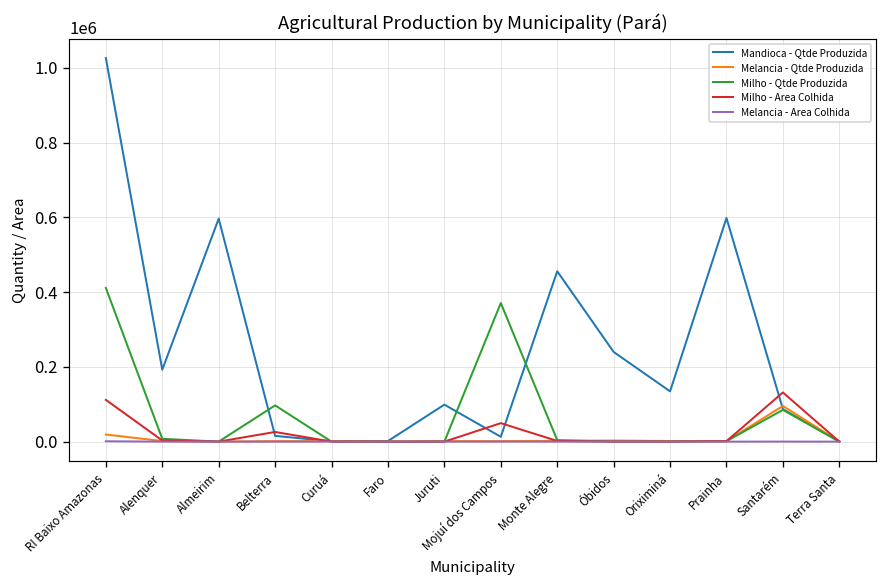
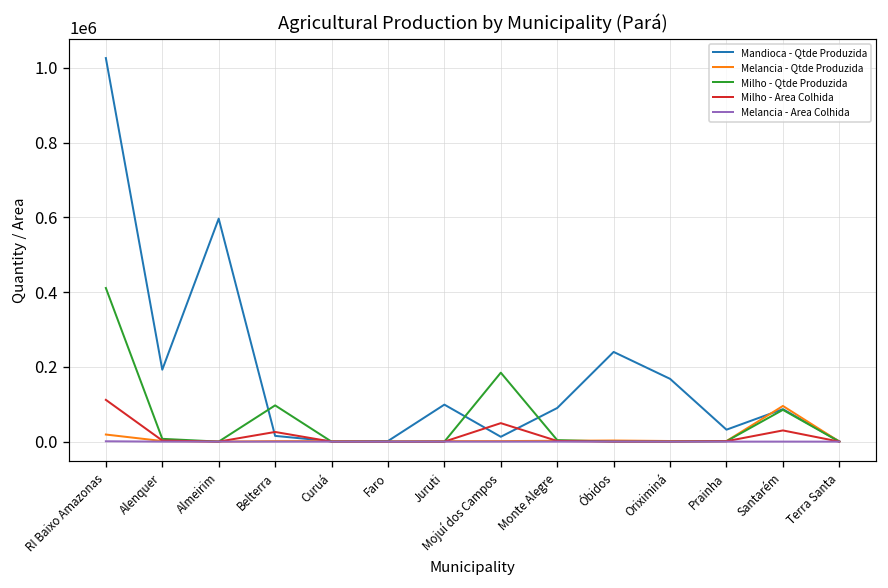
  {
    "Mandioca - Qtde Produzida": {
      "RI Baixo Amazonas": 1030000,
      "Alenquer": 190000,
      "Almeirim": 600000,
      "Belterra": 20000,
      "Juruti": 100000,
      "Mojuí dos Campos": 10000,
-     "Monte Alegre": 460000,
+     "Monte Alegre": 90000,
      "Óbidos": 240000,
-     "Oriximiná": 130000,
-     "Prainha": 600000
+     "Oriximiná": 170000,
+     "Prainha": 30000
    },
    "Melancia - Qtde Produzida": {
      "RI Baixo Amazonas": 20000,
      "Santarém": 100000
    },
    "Milho - Qtde Produzida": {
      "RI Baixo Amazonas": 410000,
      "Belterra": 100000,
-     "Mojuí dos Campos": 370000
+     "Mojuí dos Campos": 180000
    },
    "Milho - Area Colhida": {
      "RI Baixo Amazonas": 110000,
      "Belterra": 30000,
      "Mojuí dos Campos": 50000,
-     "Santarém": 130000
+     "Santarém": 30000
    },
    "Melancia - Area Colhida": {
      "RI Baixo Amazonas": 0,
      "Santarém": 0
    }
  }
